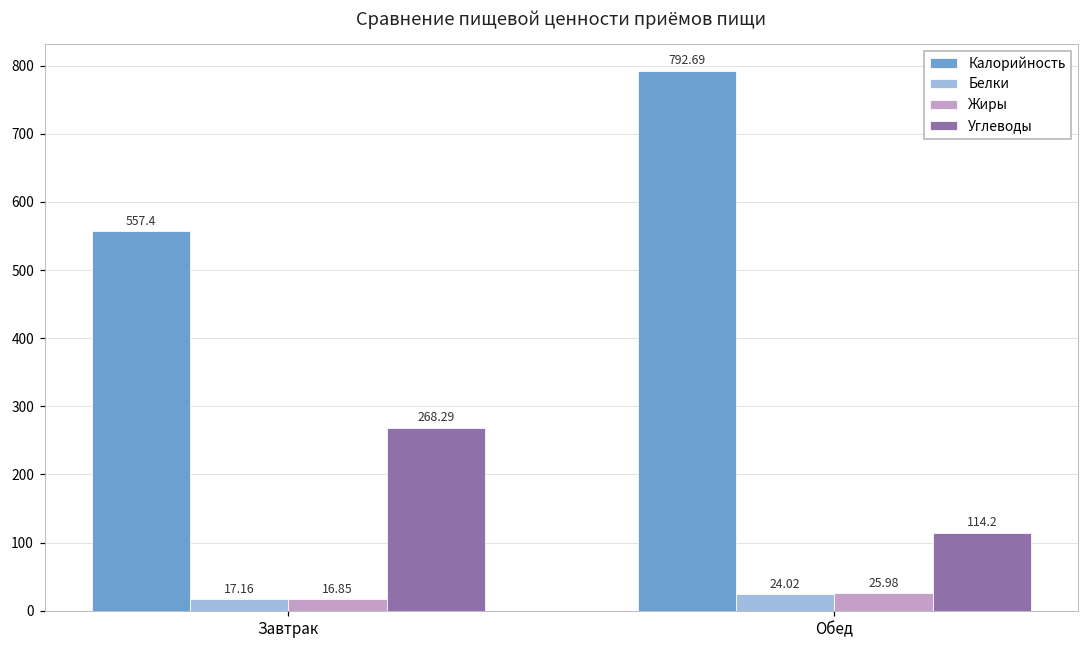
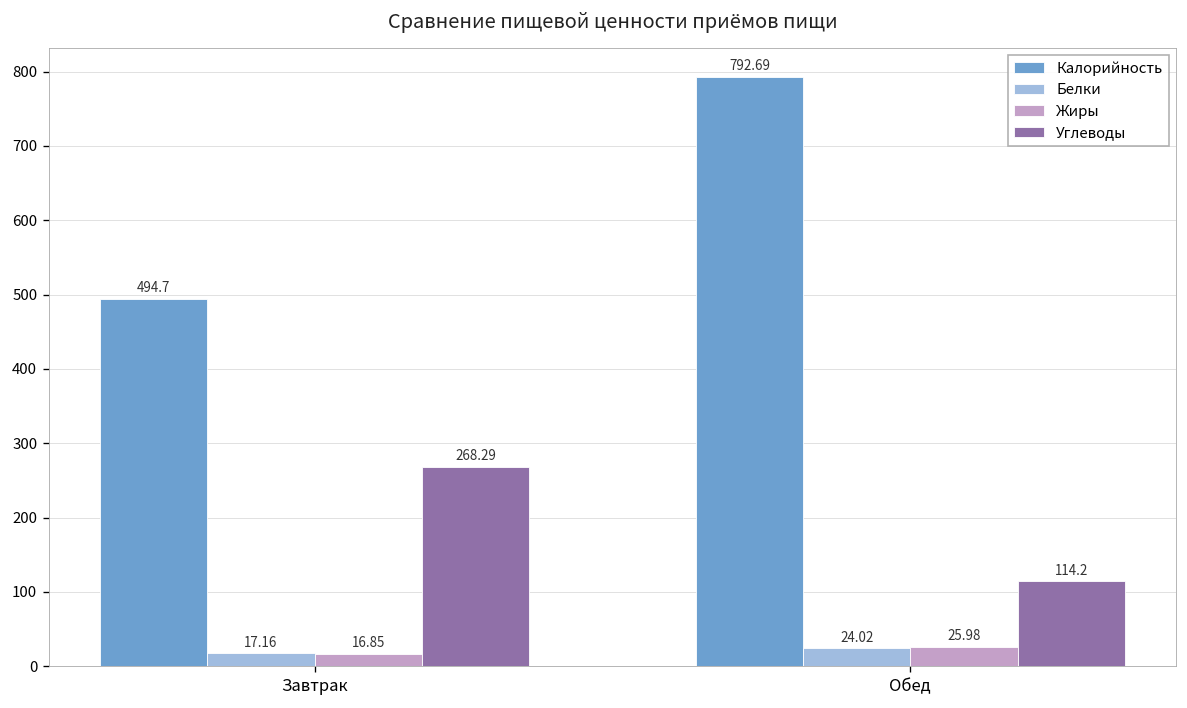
  {
    "Калорийность": {
-     "Завтрак": 557.4,
+     "Завтрак": 494.7,
      "Обед": 792.69
    },
    "Углеводы": {
      "Завтрак": 268.29,
      "Обед": 114.2
    }
  }
